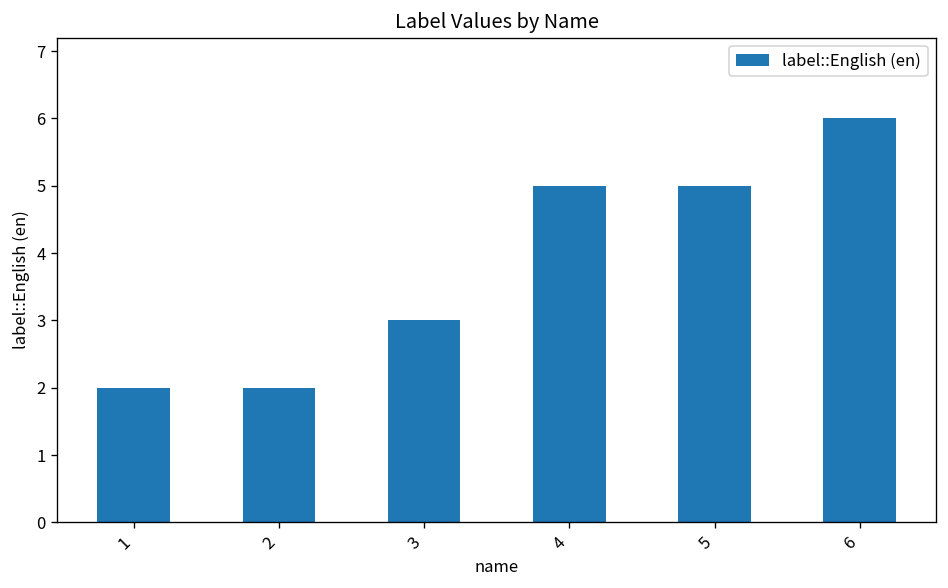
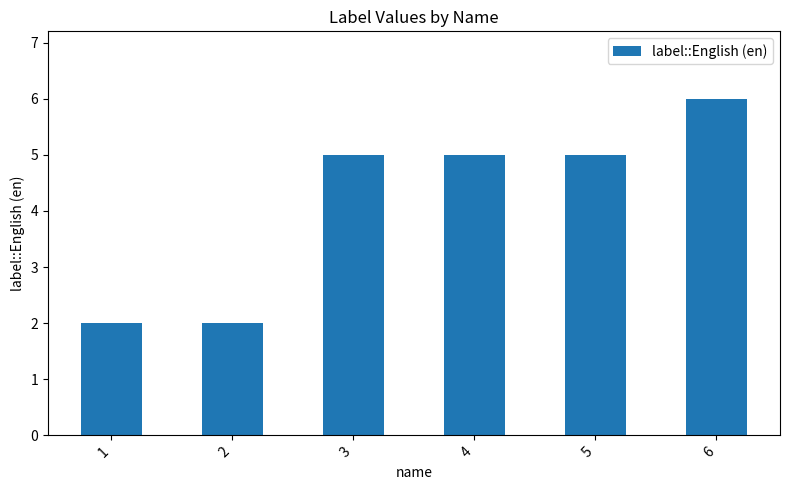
  {
    "1": 2,
    "2": 2,
-   "3": 3,
+   "3": 5,
    "4": 5,
    "5": 5,
    "6": 6
  }
